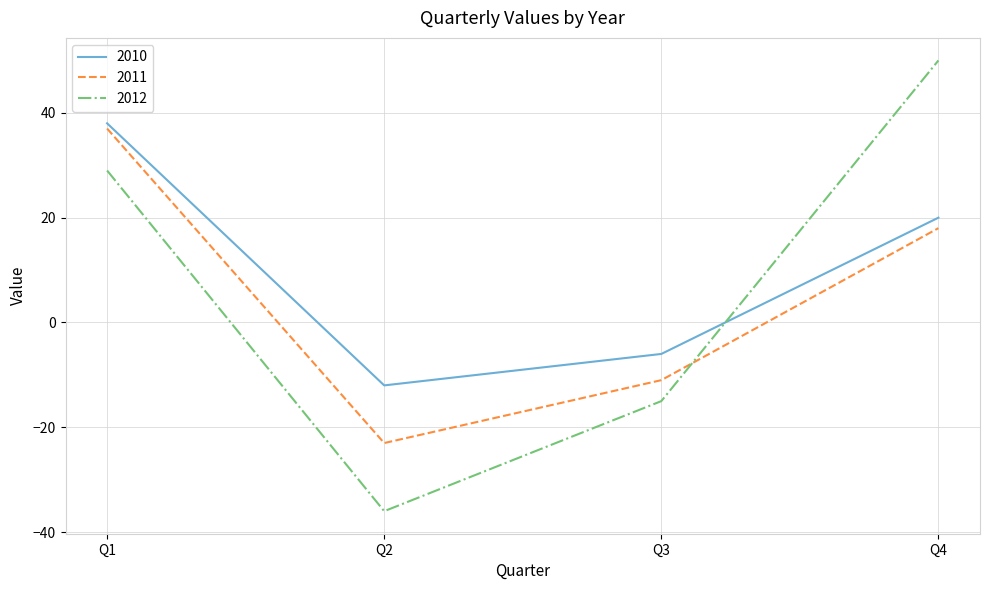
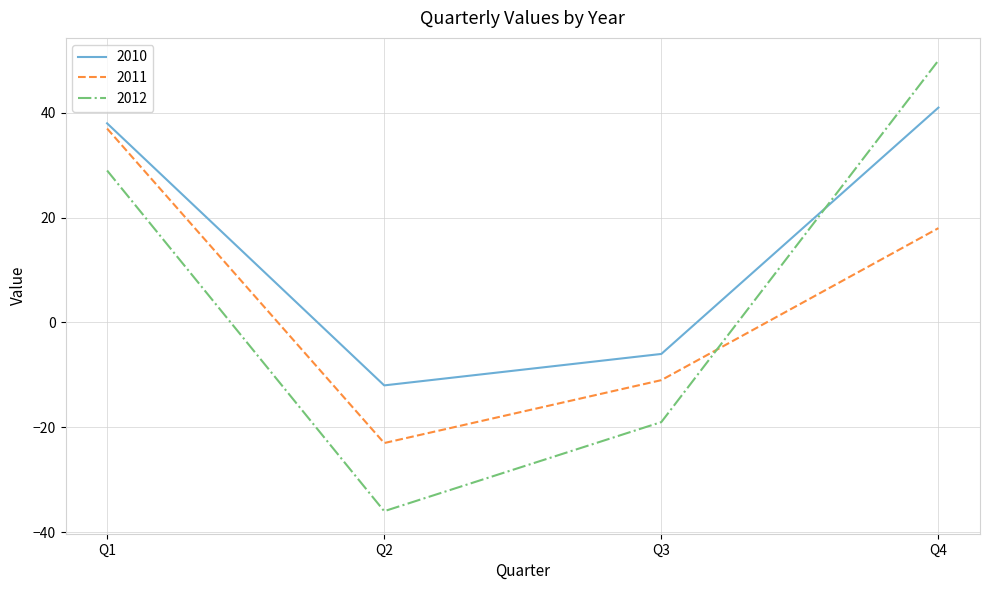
  {
    "2010": {
      "Q1": 38,
      "Q2": -12,
      "Q3": -6,
-     "Q4": 20
+     "Q4": 41
    },
    "2011": {
      "Q1": 37,
      "Q2": -23,
      "Q3": -11,
      "Q4": 18
    },
    "2012": {
      "Q1": 29,
      "Q2": -36,
-     "Q3": -15,
+     "Q3": -19,
      "Q4": 50
    }
  }
